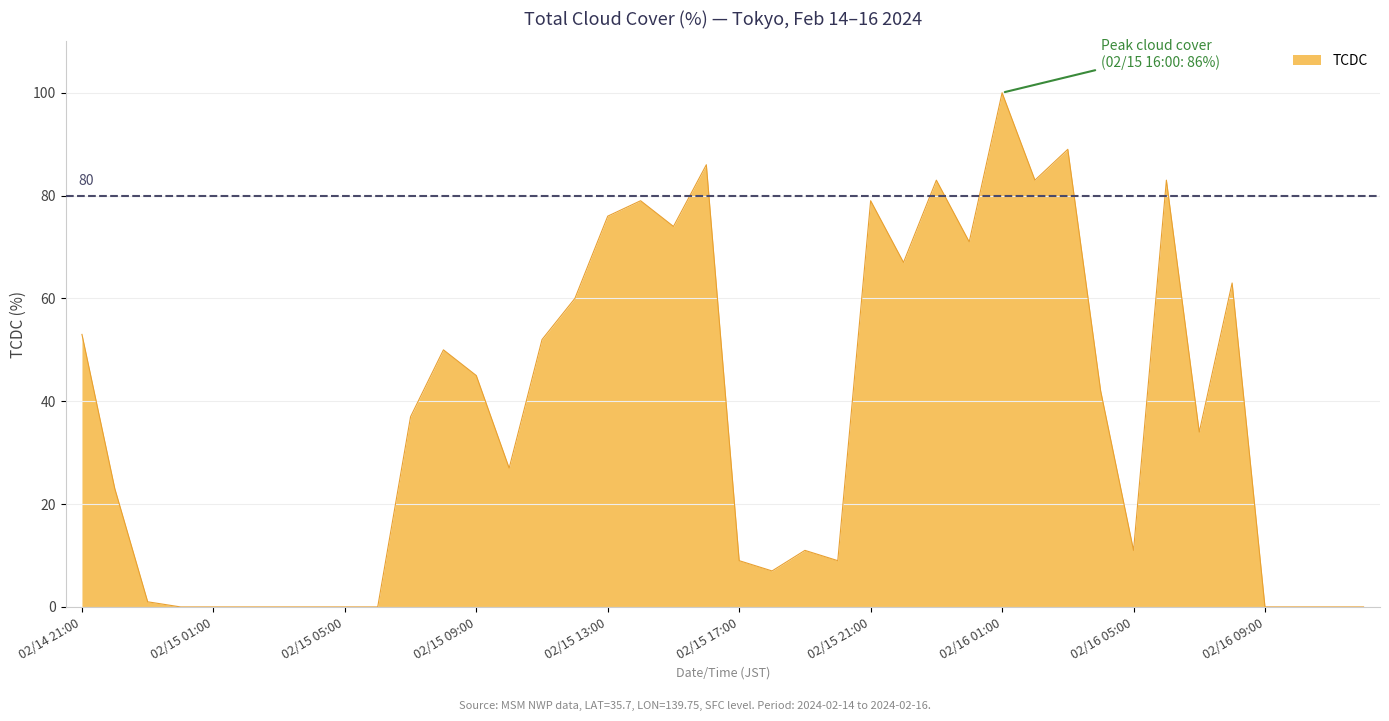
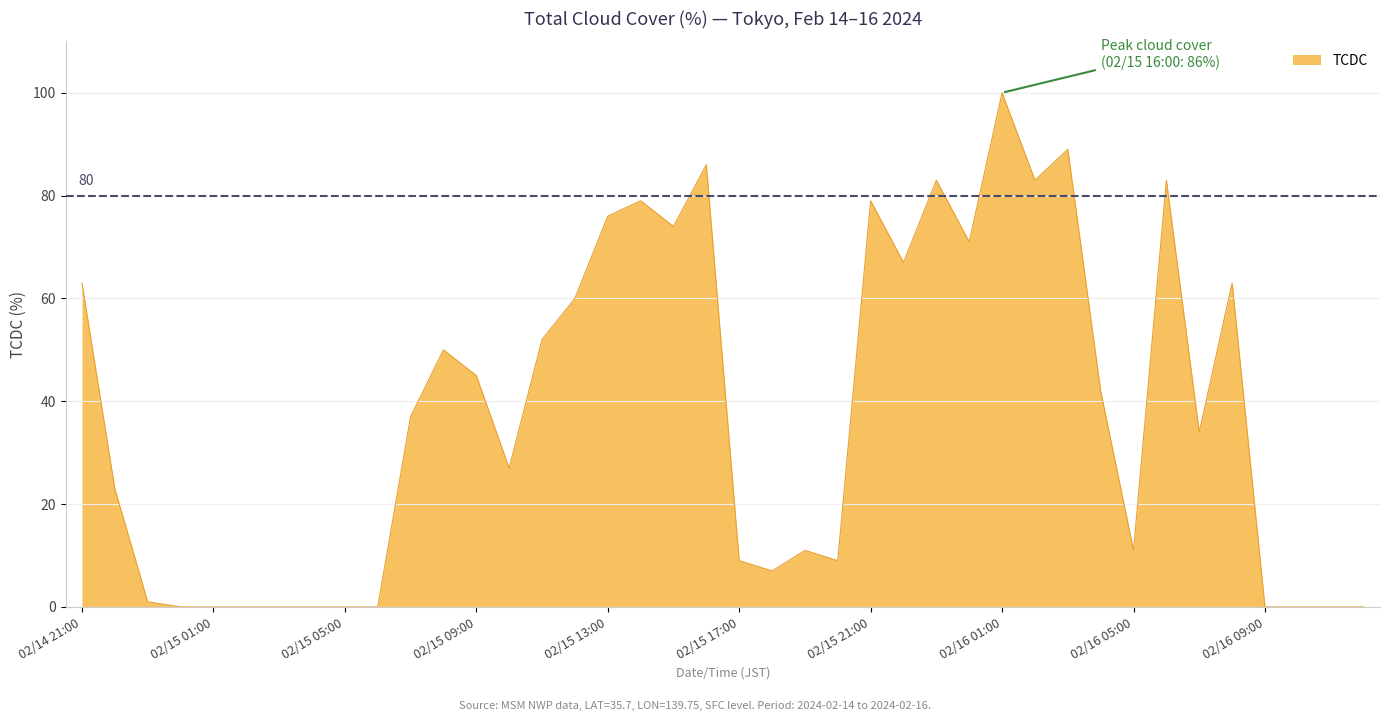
  {
-   "02/14 21:00": 53,
+   "02/14 21:00": 63,
    "02/15 01:00": 0,
    "02/15 05:00": 0,
    "02/15 09:00": 45,
    "02/15 13:00": 76,
    "02/15 17:00": 9,
    "02/15 21:00": 79,
    "02/16 05:00": 11,
    "02/16 09:00": 0
  }
